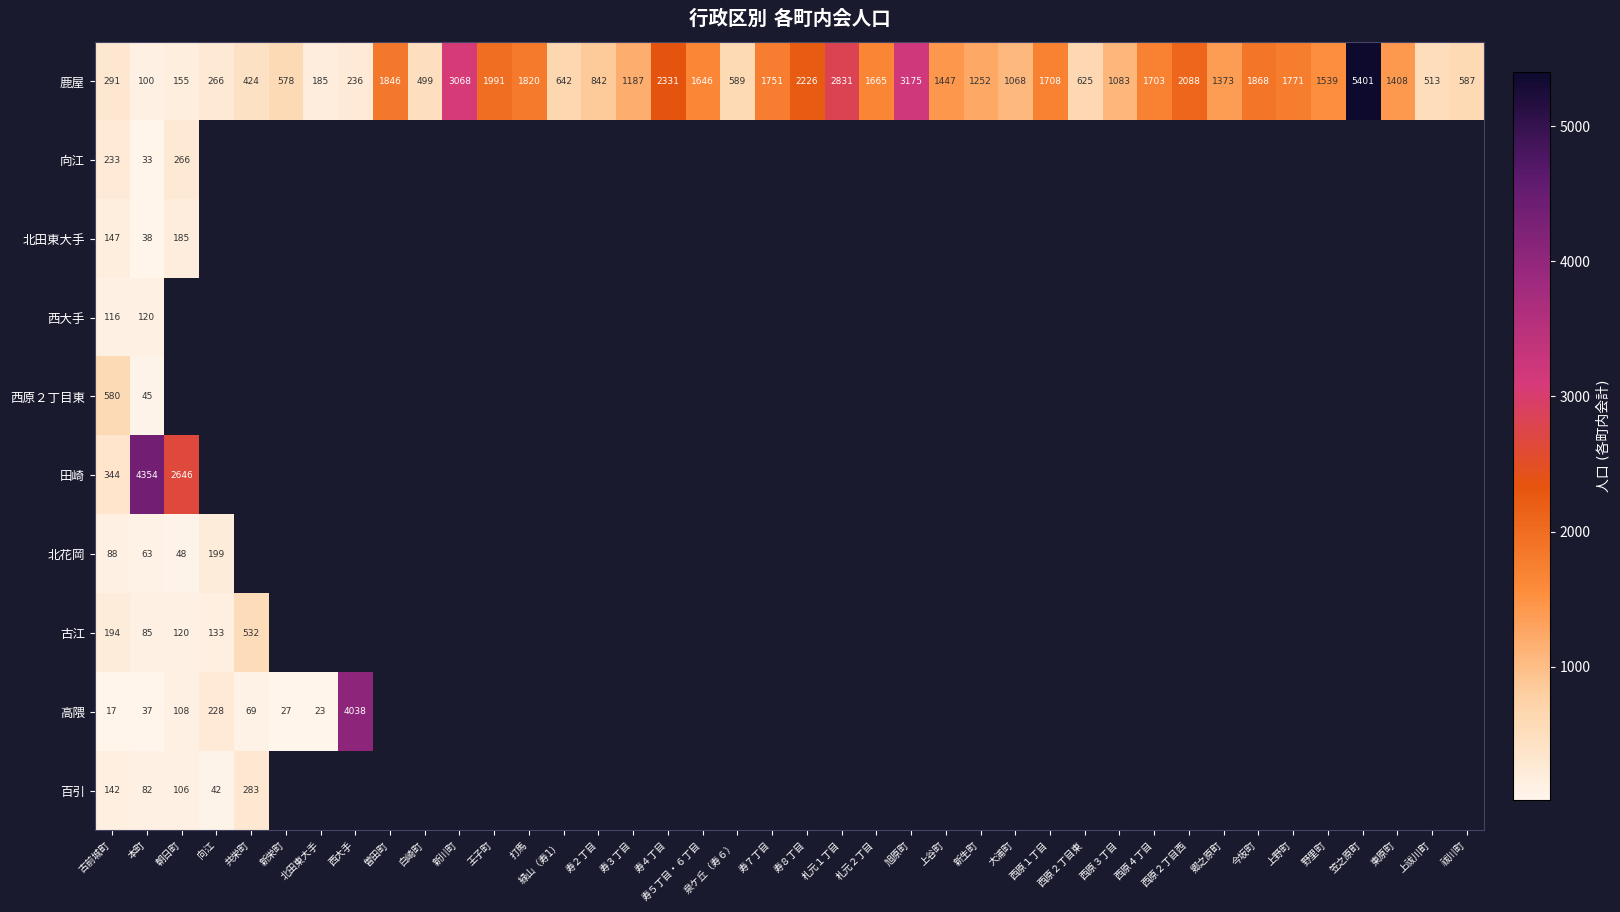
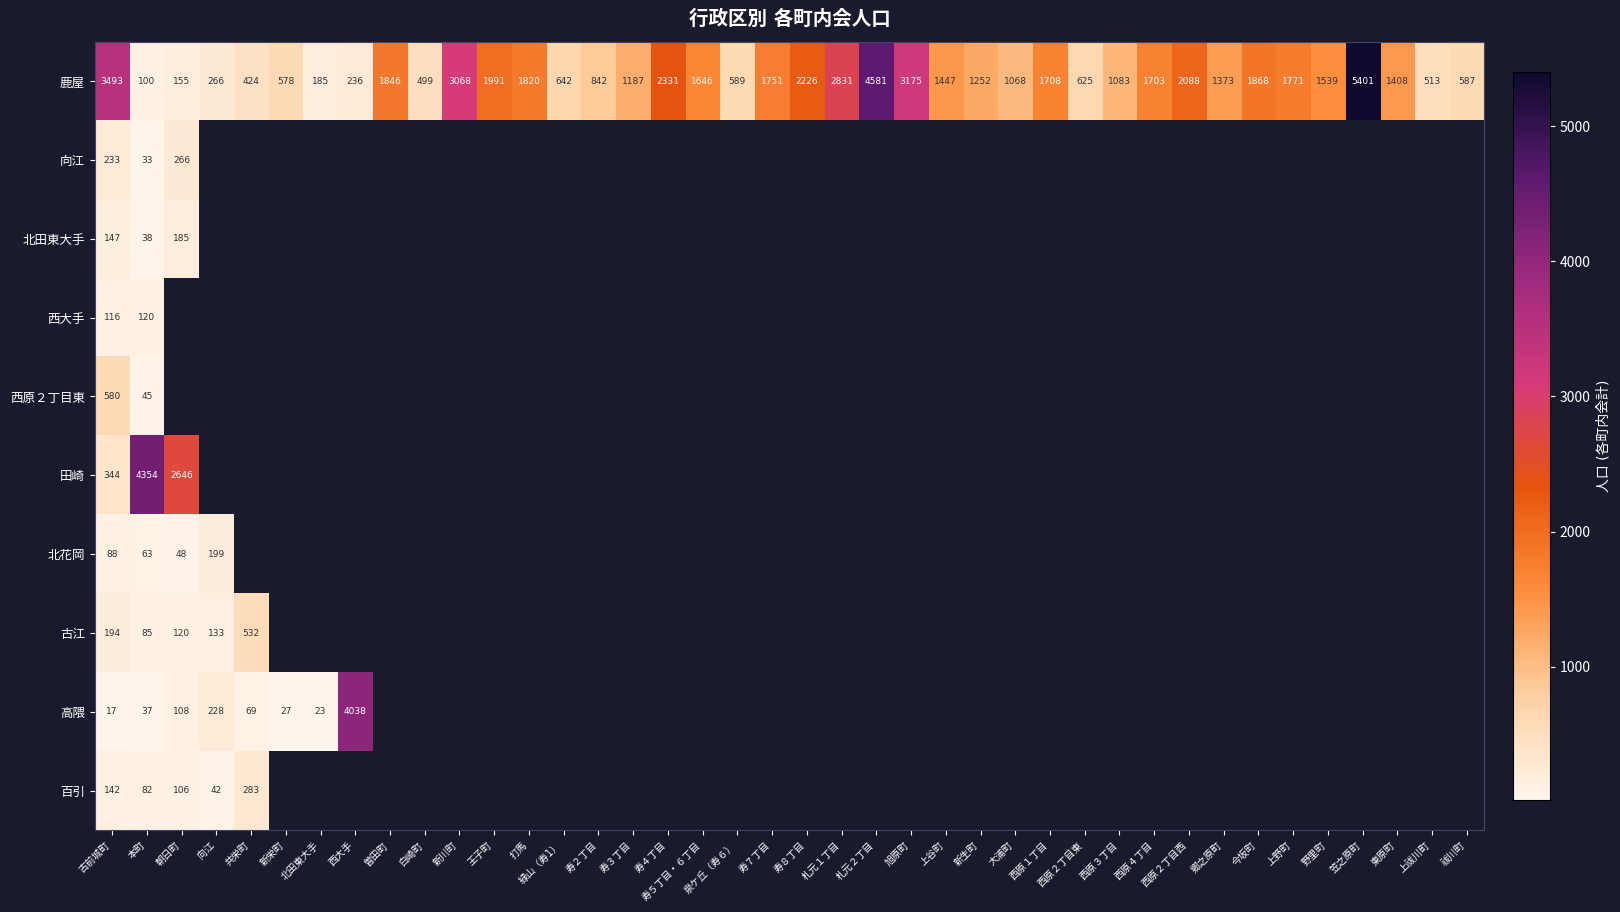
  {
    "鹿屋": {
-     "古前城町": 291,
+     "古前城町": 3493,
      "本町": 100,
      "朝日町": 155,
      "向江": 266,
      "共栄町": 424,
      "新栄町": 578,
      "北田東大手": 185,
      "西大手": 236,
      "曽田町": 1846,
      "白崎町": 499,
      "新川町": 3068,
      "王子町": 1991,
      "打馬": 1820,
      "緑山（寿1）": 642,
      "寿２丁目": 842,
      "寿３丁目": 1187,
      "寿４丁目": 2331,
      "寿５丁目・６丁目": 1646,
      "泉ケ丘（寿６）": 589,
      "寿７丁目": 1751,
      "寿８丁目": 2226,
      "札元１丁目": 2831,
-     "札元２丁目": 1665,
+     "札元２丁目": 4581,
      "旭原町": 3175,
      "上谷町": 1447,
      "新生町": 1252,
      "大浦町": 1068,
      "西原１丁目": 1708,
      "西原２丁目東": 625,
      "西原３丁目": 1083,
      "西原４丁目": 1703,
      "西原２丁目西": 2088,
      "郷之原町": 1373,
      "今坂町": 1868,
      "上野町": 1771,
      "野里町": 1539,
      "笠之原町": 5401,
      "東原町": 1408,
      "上祓川町": 513,
      "祓川町": 587
    },
    "向江": {
      "古前城町": 233,
      "本町": 33,
      "朝日町": 266
    },
    "北田東大手": {
      "古前城町": 147,
      "本町": 38,
      "朝日町": 185
    },
    "西大手": {
      "古前城町": 116,
      "本町": 120
    },
    "西原２丁目東": {
      "古前城町": 580,
      "本町": 45
    },
    "田崎": {
      "古前城町": 344,
      "本町": 4354,
      "朝日町": 2646
    },
    "北花岡": {
      "古前城町": 88,
      "本町": 63,
      "朝日町": 48,
      "向江": 199
    },
    "古江": {
      "古前城町": 194,
      "本町": 85,
      "朝日町": 120,
      "向江": 133,
      "共栄町": 532
    },
    "高隈": {
      "古前城町": 17,
      "本町": 37,
      "朝日町": 108,
      "向江": 228,
      "共栄町": 69,
      "新栄町": 27,
      "北田東大手": 23,
      "西大手": 4038
    },
    "百引": {
      "古前城町": 142,
      "本町": 82,
      "朝日町": 106,
      "向江": 42,
      "共栄町": 283
    }
  }
